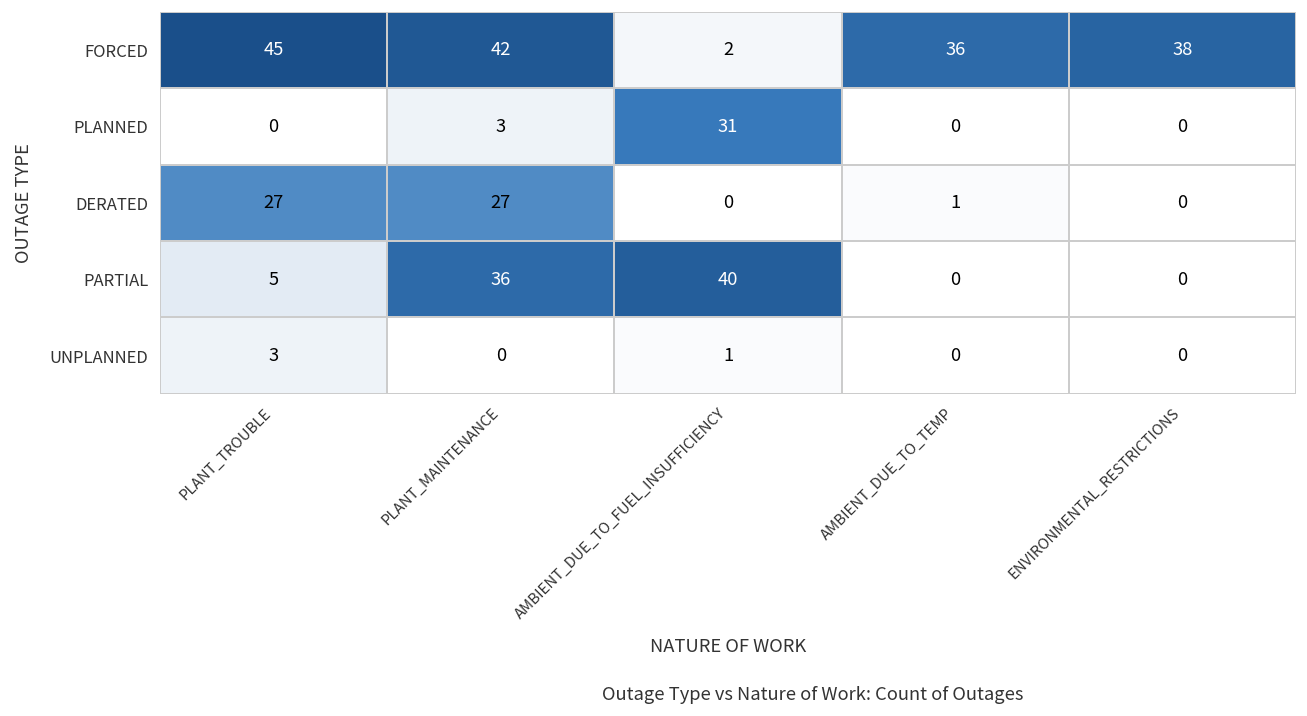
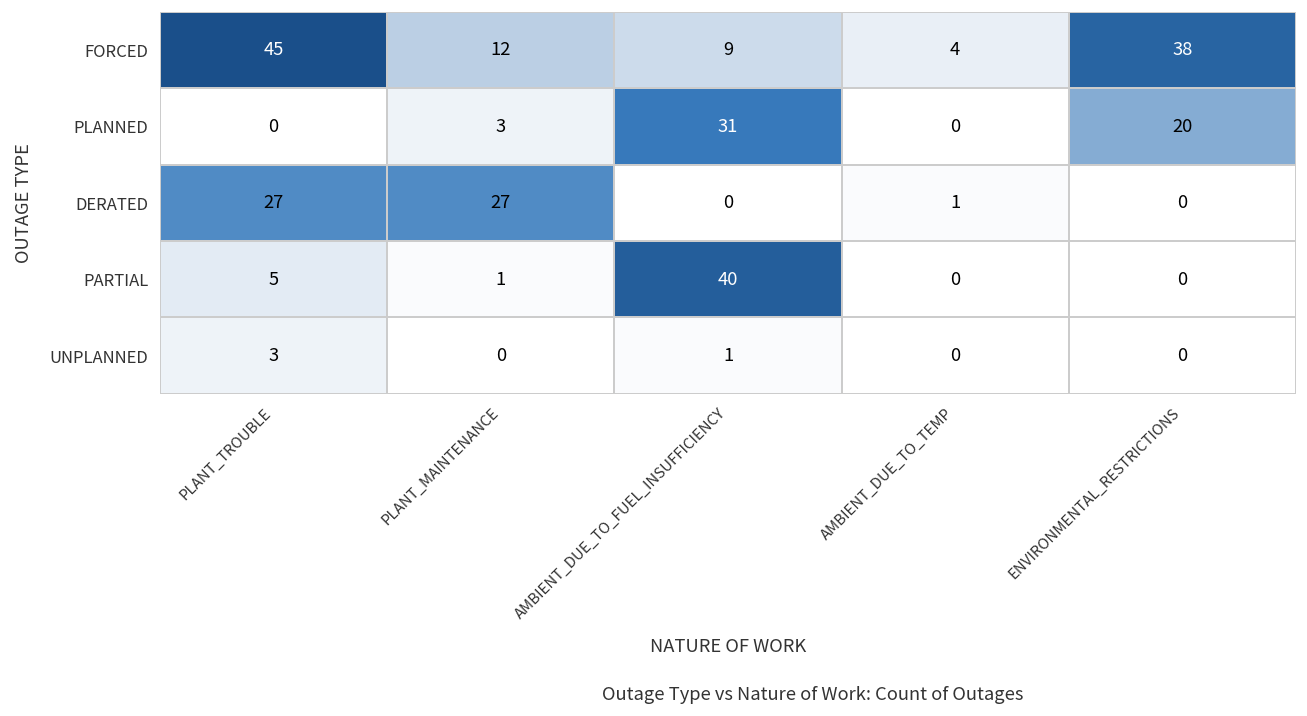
  {
    "FORCED": {
      "PLANT_TROUBLE": 45,
-     "PLANT_MAINTENANCE": 42,
-     "AMBIENT_DUE_TO_FUEL_INSUFFICIENCY": 2,
-     "AMBIENT_DUE_TO_TEMP": 36,
+     "PLANT_MAINTENANCE": 12,
+     "AMBIENT_DUE_TO_FUEL_INSUFFICIENCY": 9,
+     "AMBIENT_DUE_TO_TEMP": 4,
      "ENVIRONMENTAL_RESTRICTIONS": 38
    },
    "PLANNED": {
      "PLANT_TROUBLE": 0,
      "PLANT_MAINTENANCE": 3,
      "AMBIENT_DUE_TO_FUEL_INSUFFICIENCY": 31,
      "AMBIENT_DUE_TO_TEMP": 0,
-     "ENVIRONMENTAL_RESTRICTIONS": 0
+     "ENVIRONMENTAL_RESTRICTIONS": 20
    },
    "DERATED": {
      "PLANT_TROUBLE": 27,
      "PLANT_MAINTENANCE": 27,
      "AMBIENT_DUE_TO_FUEL_INSUFFICIENCY": 0,
      "AMBIENT_DUE_TO_TEMP": 1,
      "ENVIRONMENTAL_RESTRICTIONS": 0
    },
    "PARTIAL": {
      "PLANT_TROUBLE": 5,
-     "PLANT_MAINTENANCE": 36,
+     "PLANT_MAINTENANCE": 1,
      "AMBIENT_DUE_TO_FUEL_INSUFFICIENCY": 40,
      "AMBIENT_DUE_TO_TEMP": 0,
      "ENVIRONMENTAL_RESTRICTIONS": 0
    },
    "UNPLANNED": {
      "PLANT_TROUBLE": 3,
      "PLANT_MAINTENANCE": 0,
      "AMBIENT_DUE_TO_FUEL_INSUFFICIENCY": 1,
      "AMBIENT_DUE_TO_TEMP": 0,
      "ENVIRONMENTAL_RESTRICTIONS": 0
    }
  }
